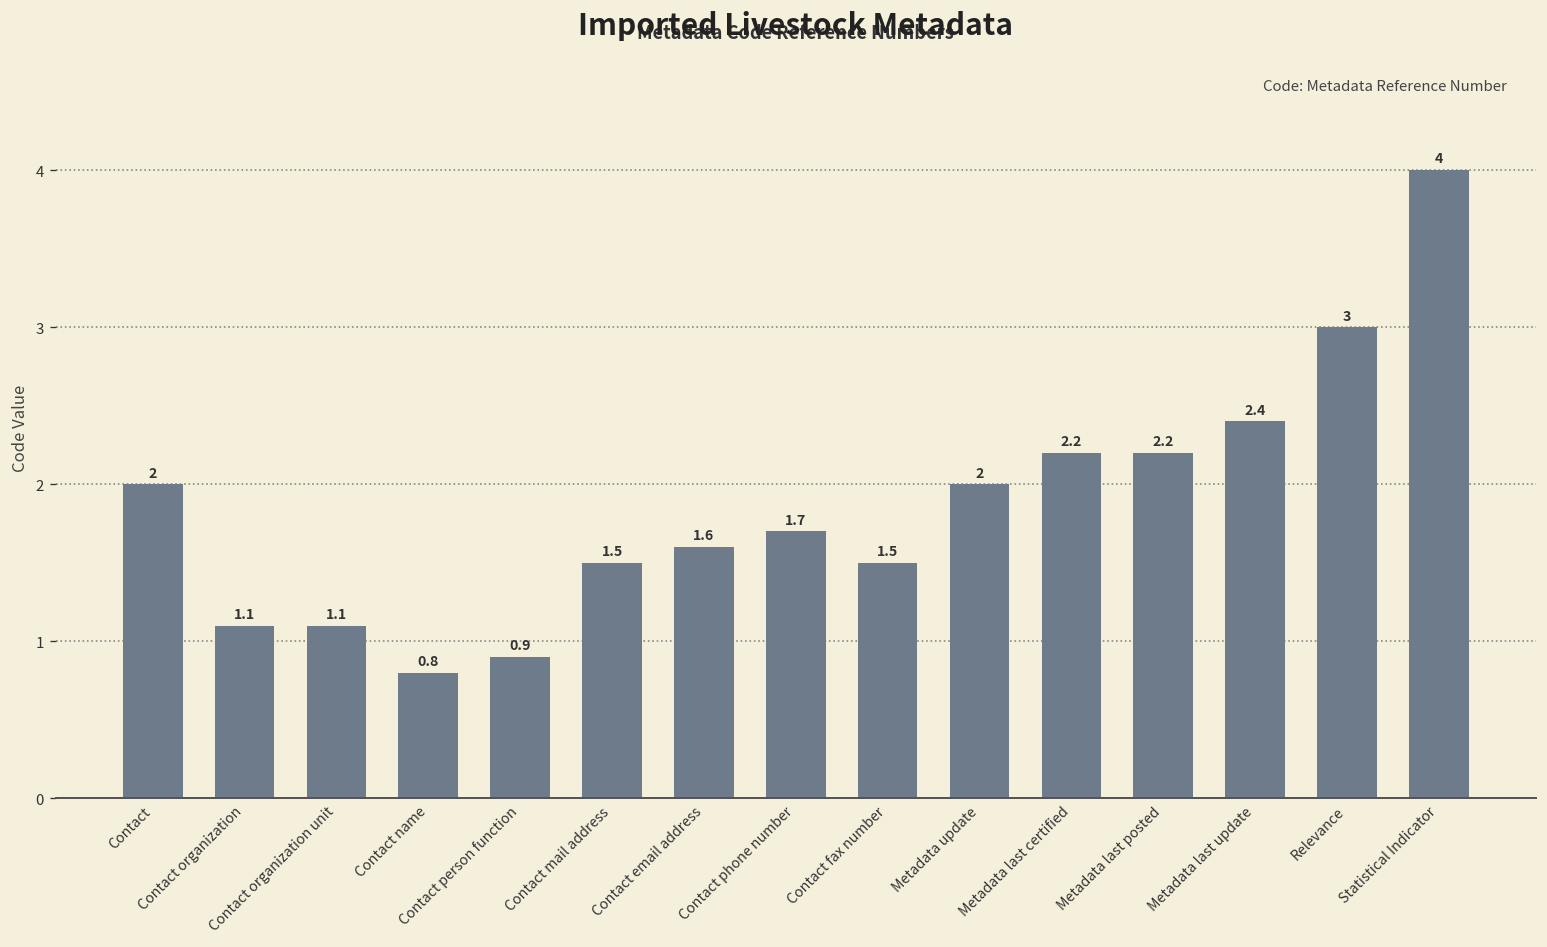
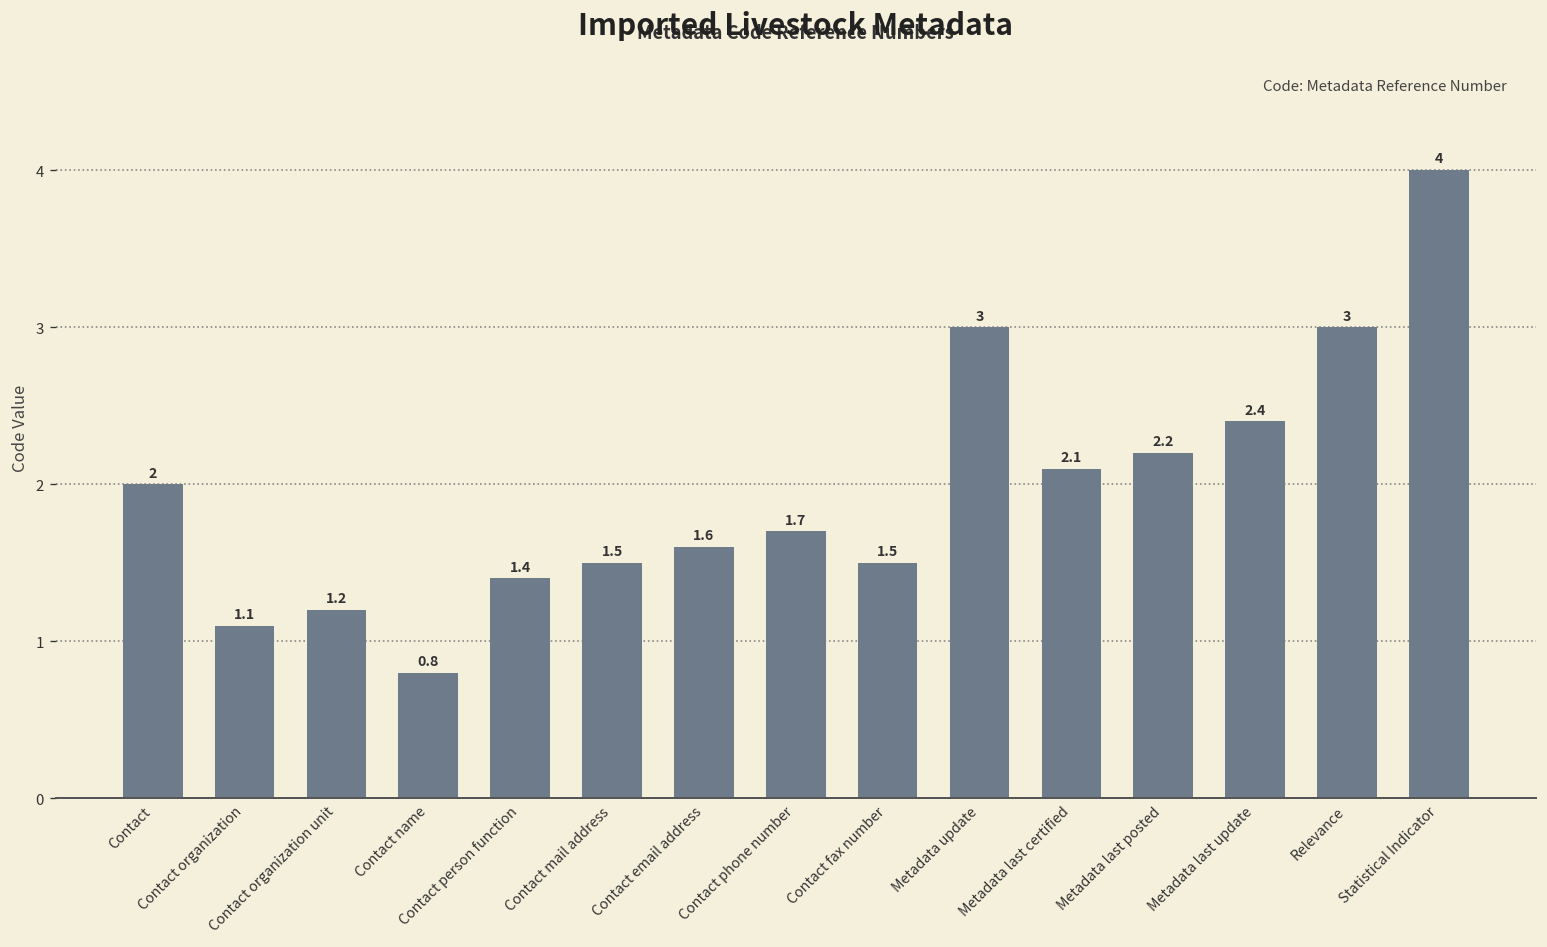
  {
    "Contact": 2,
    "Contact organization": 1.1,
-   "Contact organization unit": 1.1,
+   "Contact organization unit": 1.2,
    "Contact name": 0.8,
-   "Contact person function": 0.9,
+   "Contact person function": 1.4,
    "Contact mail address": 1.5,
    "Contact email address": 1.6,
    "Contact phone number": 1.7,
    "Contact fax number": 1.5,
-   "Metadata update": 2,
-   "Metadata last certified": 2.2,
+   "Metadata update": 3,
+   "Metadata last certified": 2.1,
    "Metadata last posted": 2.2,
    "Metadata last update": 2.4,
    "Relevance": 3,
    "Statistical Indicator": 4
  }
